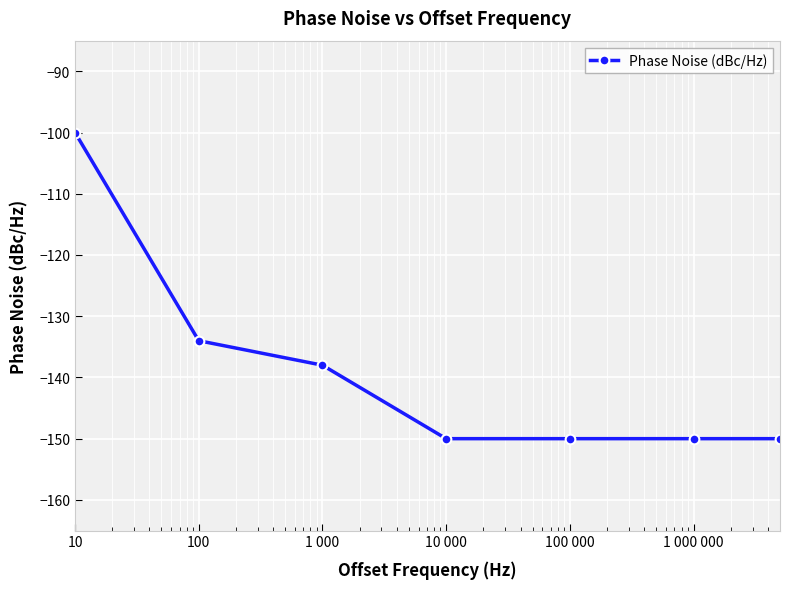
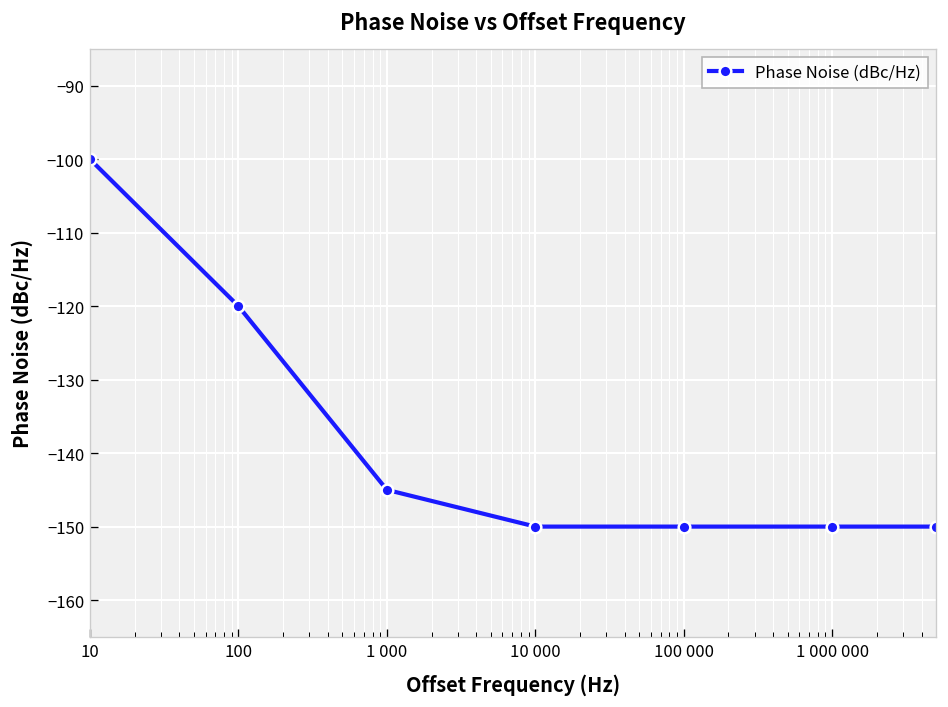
  {
    "10": -100,
-   "100": -134,
-   "1 000": -138,
+   "100": -120,
+   "1 000": -145,
    "10 000": -150,
    "100 000": -150,
    "1 000 000": -150
  }
